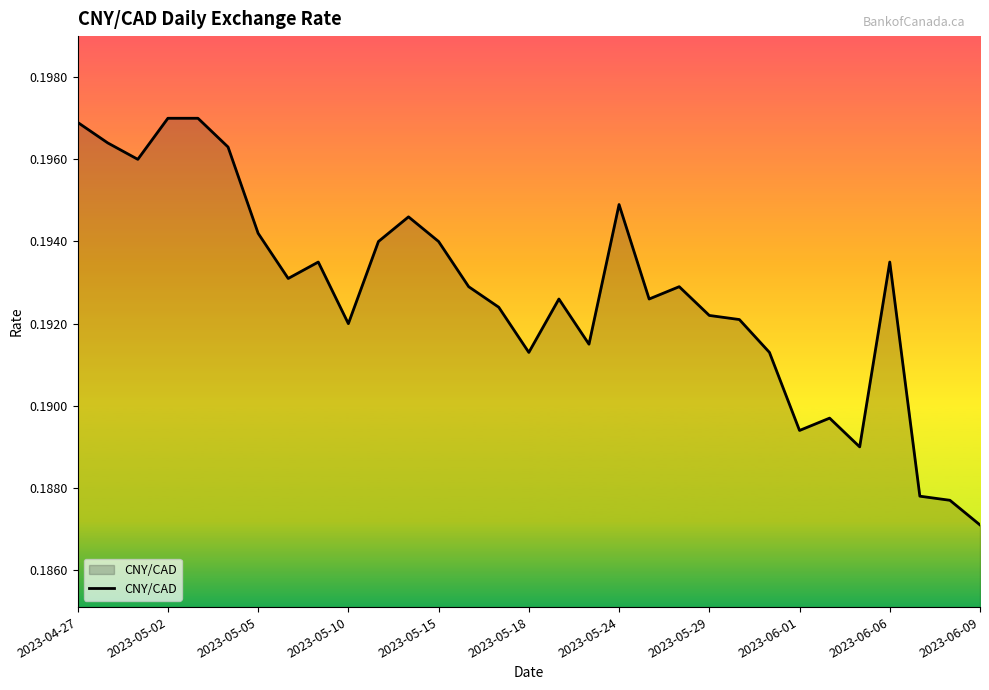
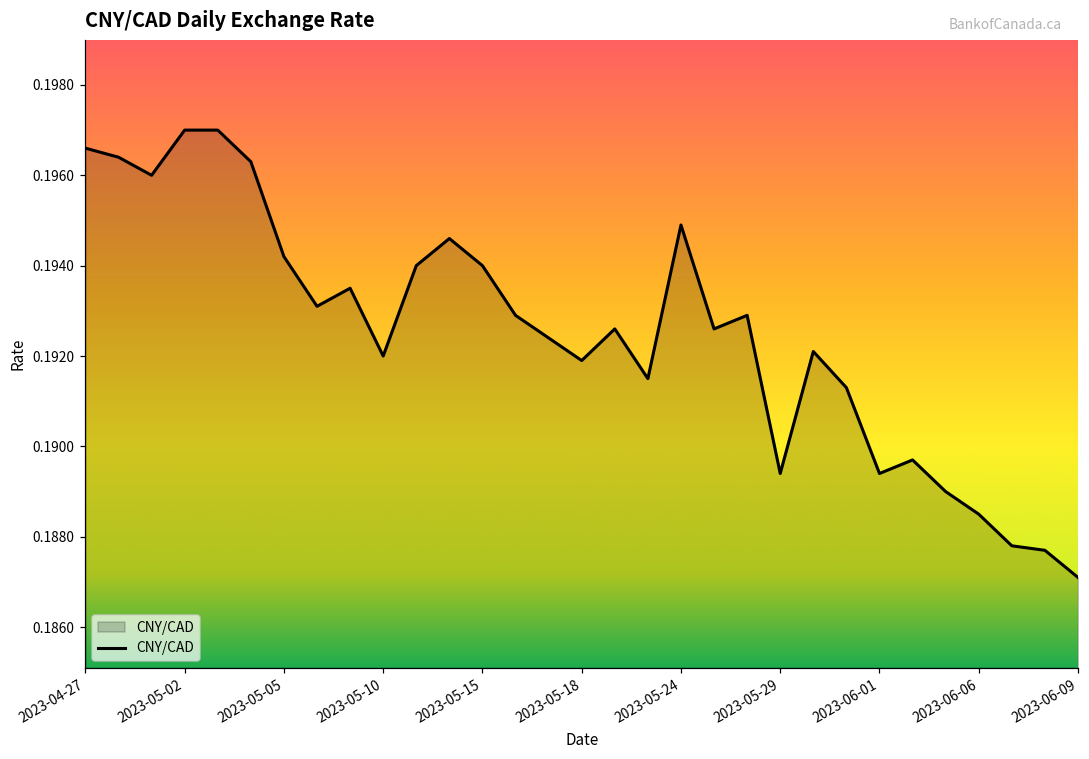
  {
-   "2023-04-27": 0.1969,
+   "2023-04-27": 0.1966,
    "2023-05-02": 0.1970,
    "2023-05-05": 0.1942,
    "2023-05-10": 0.1920,
    "2023-05-15": 0.1940,
-   "2023-05-18": 0.1913,
+   "2023-05-18": 0.1919,
    "2023-05-24": 0.1949,
-   "2023-05-29": 0.1922,
+   "2023-05-29": 0.1894,
    "2023-06-01": 0.1894,
-   "2023-06-06": 0.1935,
+   "2023-06-06": 0.1885,
    "2023-06-09": 0.1871
  }
